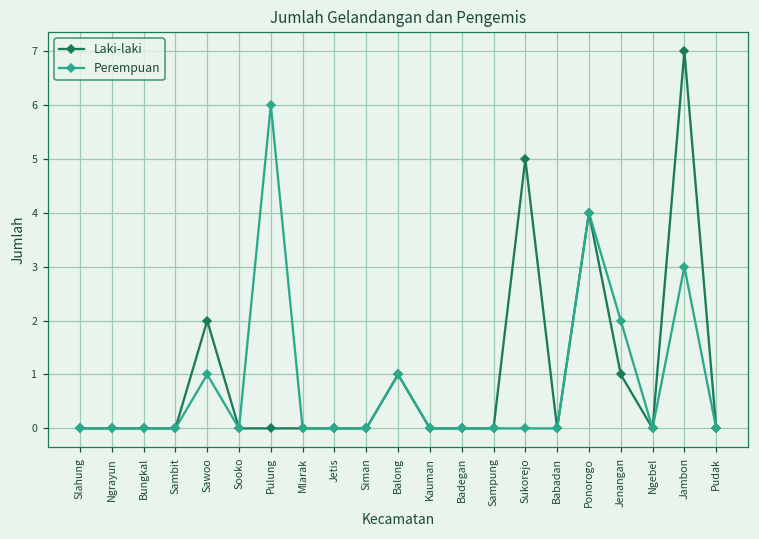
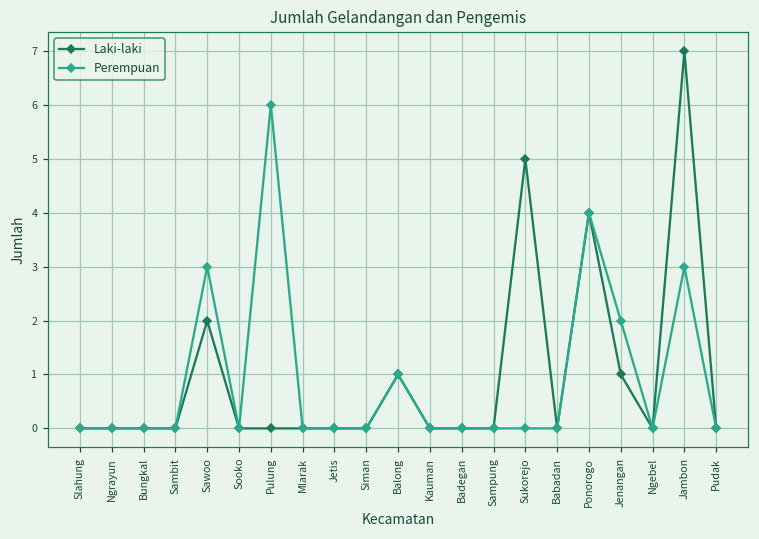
  {
    "Laki-laki": {
      "Sawoo": 2,
      "Pulung": 0,
      "Sukorejo": 5,
      "Jenangan": 1,
      "Jambon": 7
    },
    "Perempuan": {
-     "Sawoo": 1,
+     "Sawoo": 3,
      "Pulung": 6,
      "Sukorejo": 0,
      "Jenangan": 2,
      "Jambon": 3
    }
  }
